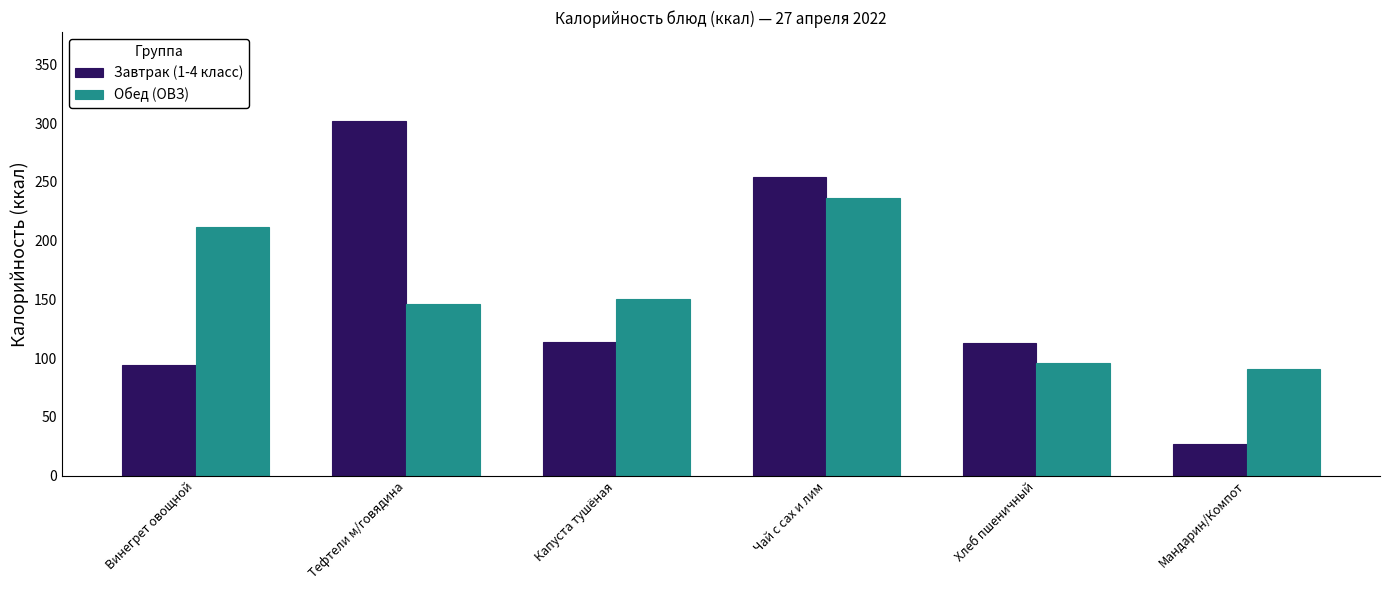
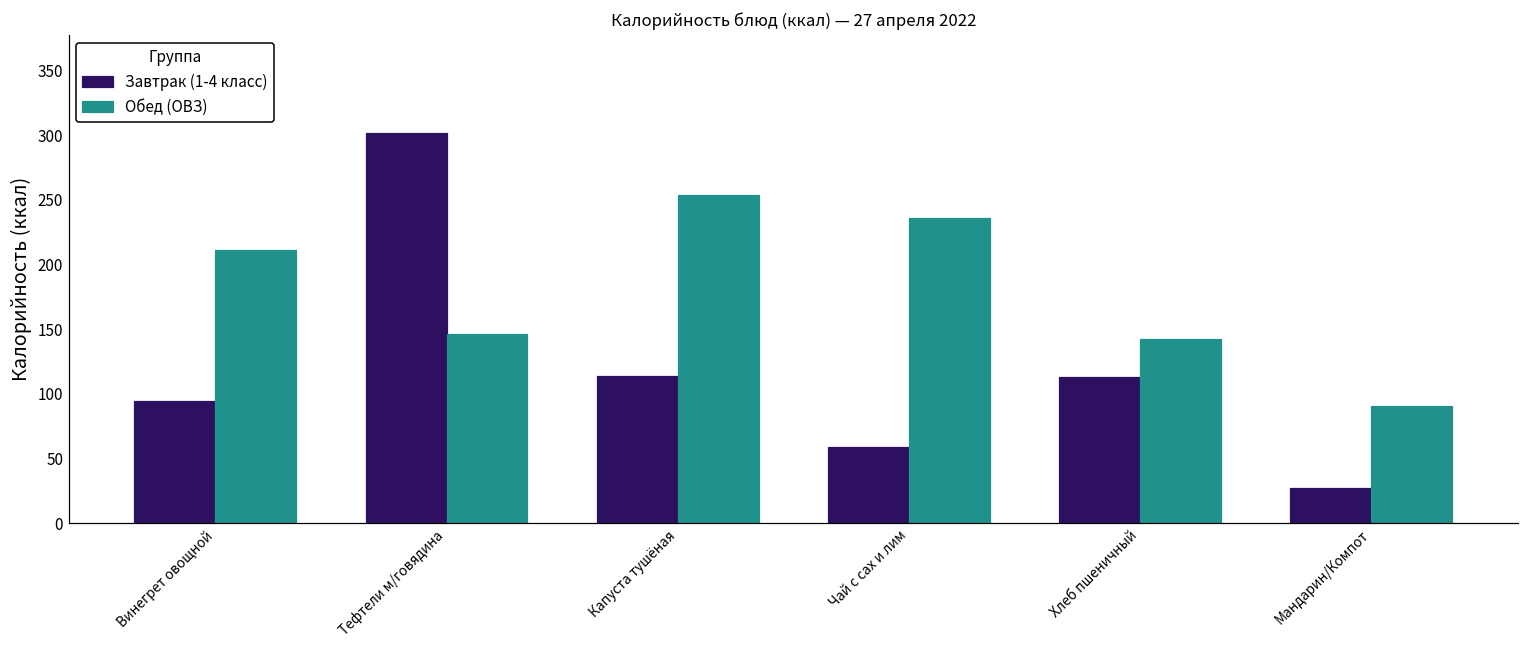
  {
    "Завтрак (1-4 класс)": {
      "Винегрет овощной": 94,
      "Тефтели м/говядина": 302,
      "Капуста тушёная": 114,
-     "Чай с сах и лим": 254,
+     "Чай с сах и лим": 59,
      "Хлеб пшеничный": 113,
      "Мандарин/Компот": 27
    },
    "Обед (ОВЗ)": {
      "Винегрет овощной": 212,
      "Тефтели м/говядина": 146,
-     "Капуста тушёная": 150,
+     "Капуста тушёная": 254,
      "Чай с сах и лим": 236,
-     "Хлеб пшеничный": 96,
+     "Хлеб пшеничный": 143,
      "Мандарин/Компот": 91
    }
  }
